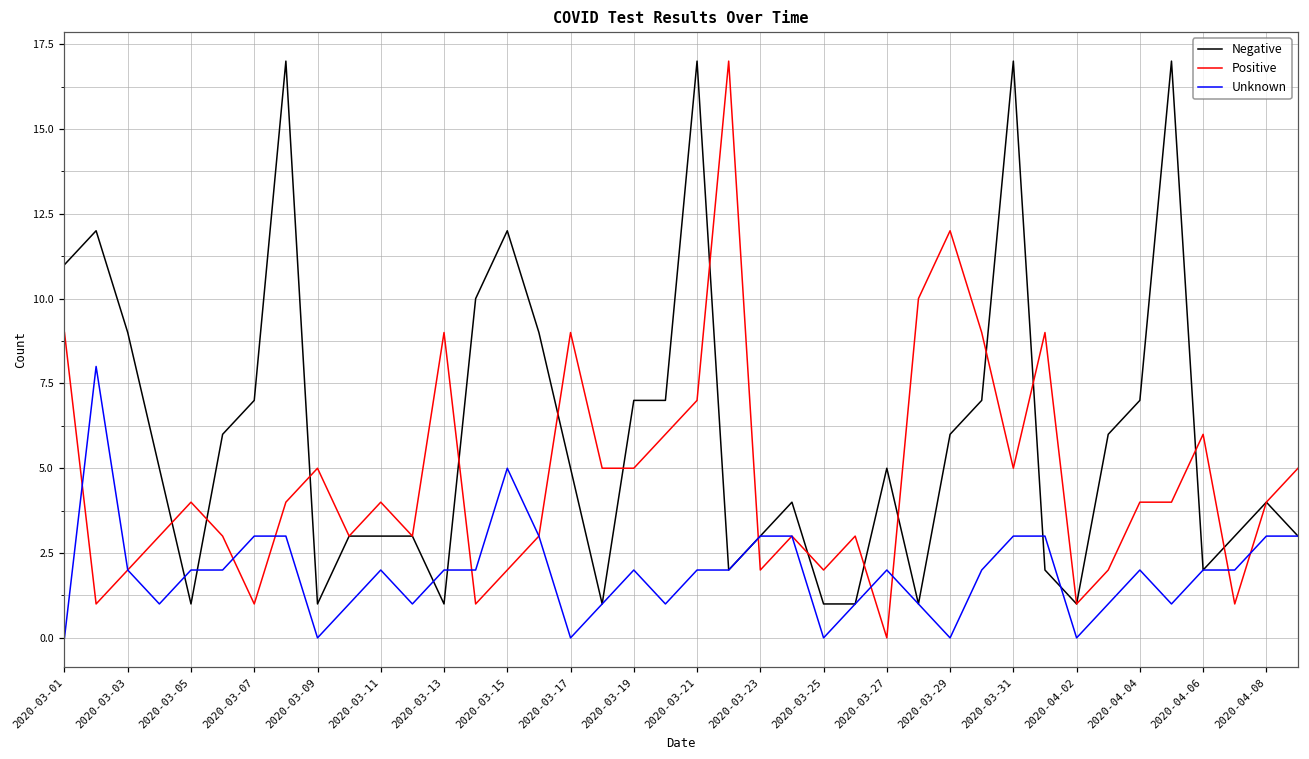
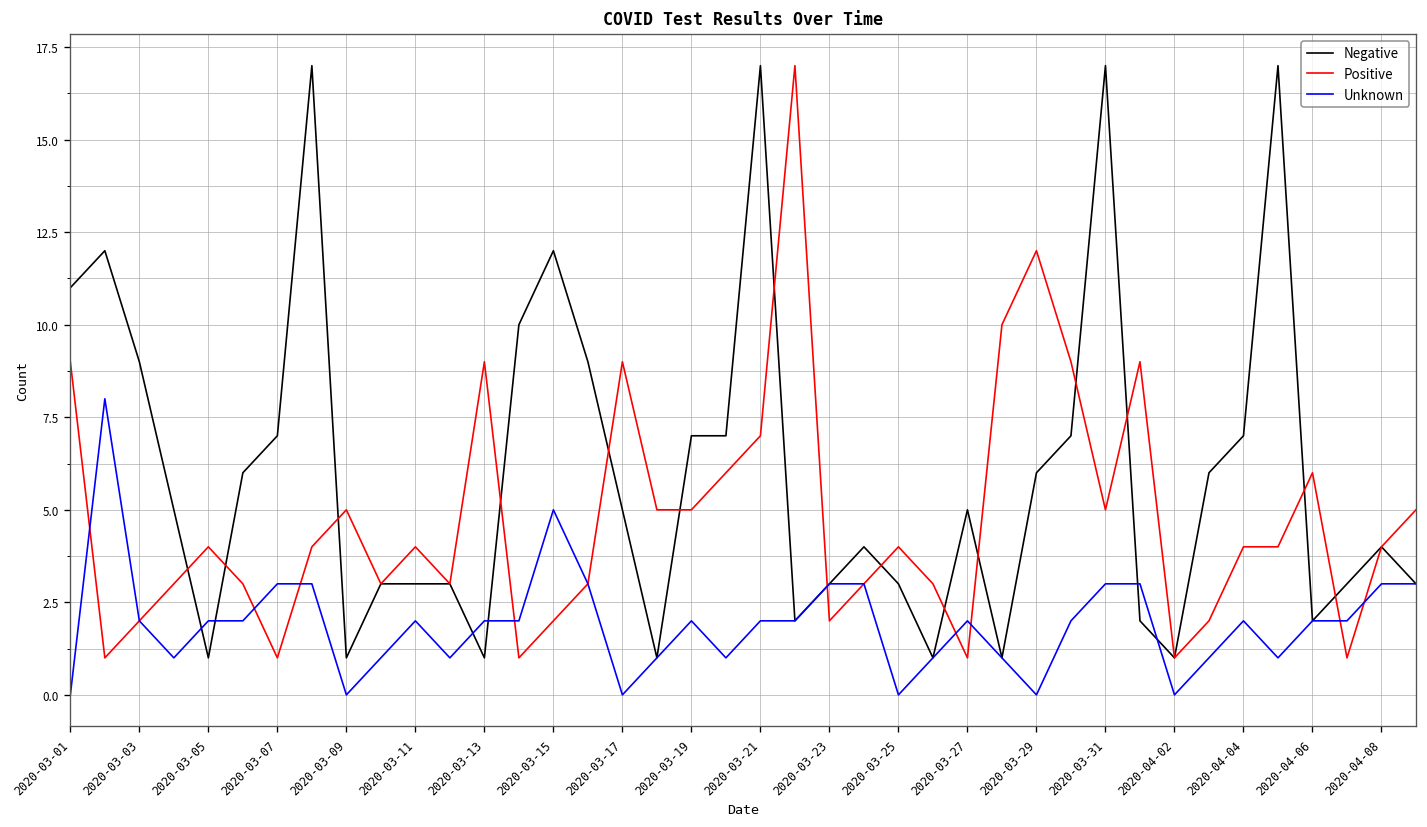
  {
    "Negative": {
      "2020-03-01": 11,
      "2020-03-03": 9,
      "2020-03-05": 1,
      "2020-03-07": 7,
      "2020-03-09": 1,
      "2020-03-11": 3,
      "2020-03-13": 1,
      "2020-03-15": 12,
      "2020-03-17": 5,
      "2020-03-19": 7,
      "2020-03-21": 17,
-     "2020-03-25": 1,
+     "2020-03-25": 3,
      "2020-03-27": 5,
      "2020-03-29": 6,
      "2020-03-31": 17,
      "2020-04-04": 7
    },
    "Positive": {
      "2020-03-01": 9,
      "2020-03-05": 4,
      "2020-03-07": 1,
      "2020-03-09": 5,
      "2020-03-11": 4,
      "2020-03-13": 9,
      "2020-03-15": 2,
      "2020-03-17": 9,
      "2020-03-19": 5,
      "2020-03-21": 7,
      "2020-03-23": 2,
-     "2020-03-25": 2,
-     "2020-03-27": 0,
+     "2020-03-25": 4,
+     "2020-03-27": 1,
      "2020-03-29": 12,
      "2020-03-31": 5,
      "2020-04-04": 4,
      "2020-04-06": 6
    },
    "Unknown": {
      "2020-03-01": 0,
      "2020-03-05": 2,
      "2020-03-07": 3,
      "2020-03-09": 0,
      "2020-03-11": 2,
      "2020-03-13": 2,
      "2020-03-15": 5,
      "2020-03-17": 0,
      "2020-03-19": 2,
      "2020-03-21": 2,
      "2020-03-25": 0,
      "2020-03-27": 2,
      "2020-03-29": 0,
      "2020-03-31": 3,
      "2020-04-02": 0,
      "2020-04-04": 2,
      "2020-04-08": 3
    }
  }
